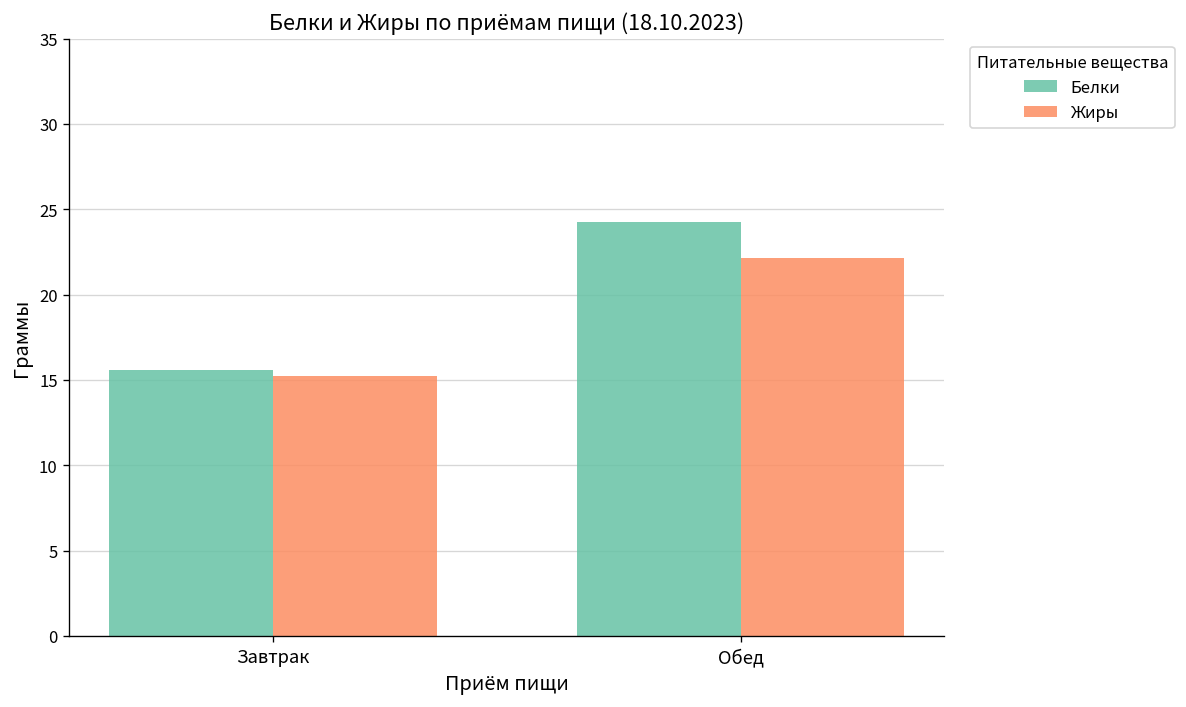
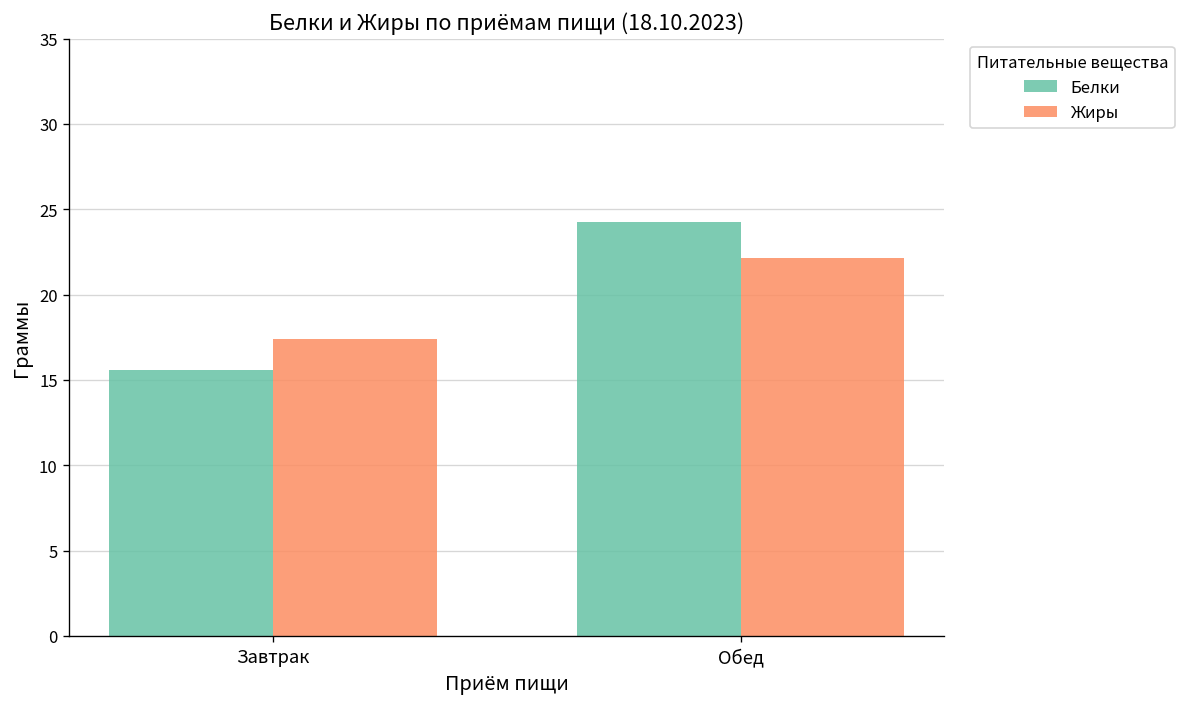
  {
    "Белки": {
      "Завтрак": 15.6,
      "Обед": 24.3
    },
    "Жиры": {
-     "Завтрак": 15.2,
+     "Завтрак": 17.4,
      "Обед": 22.2
    }
  }
